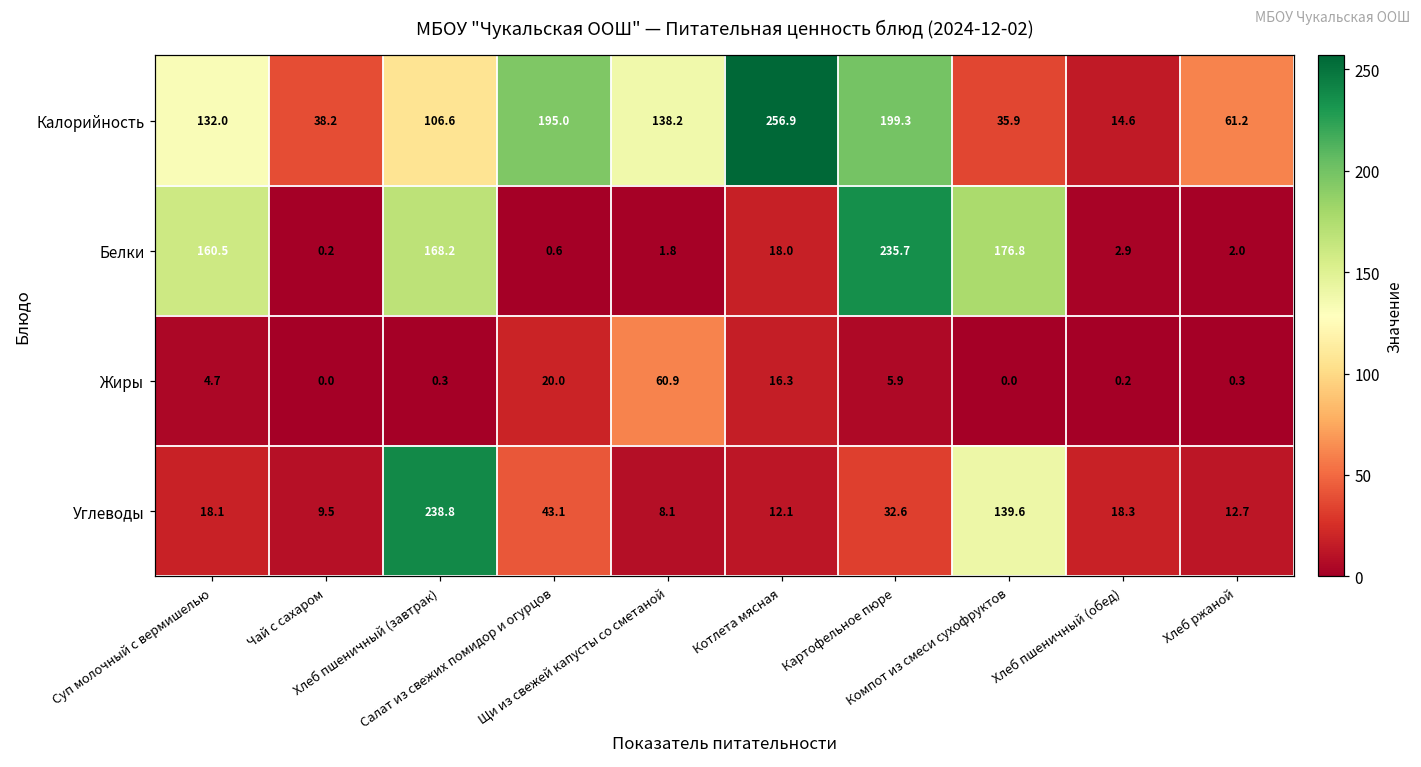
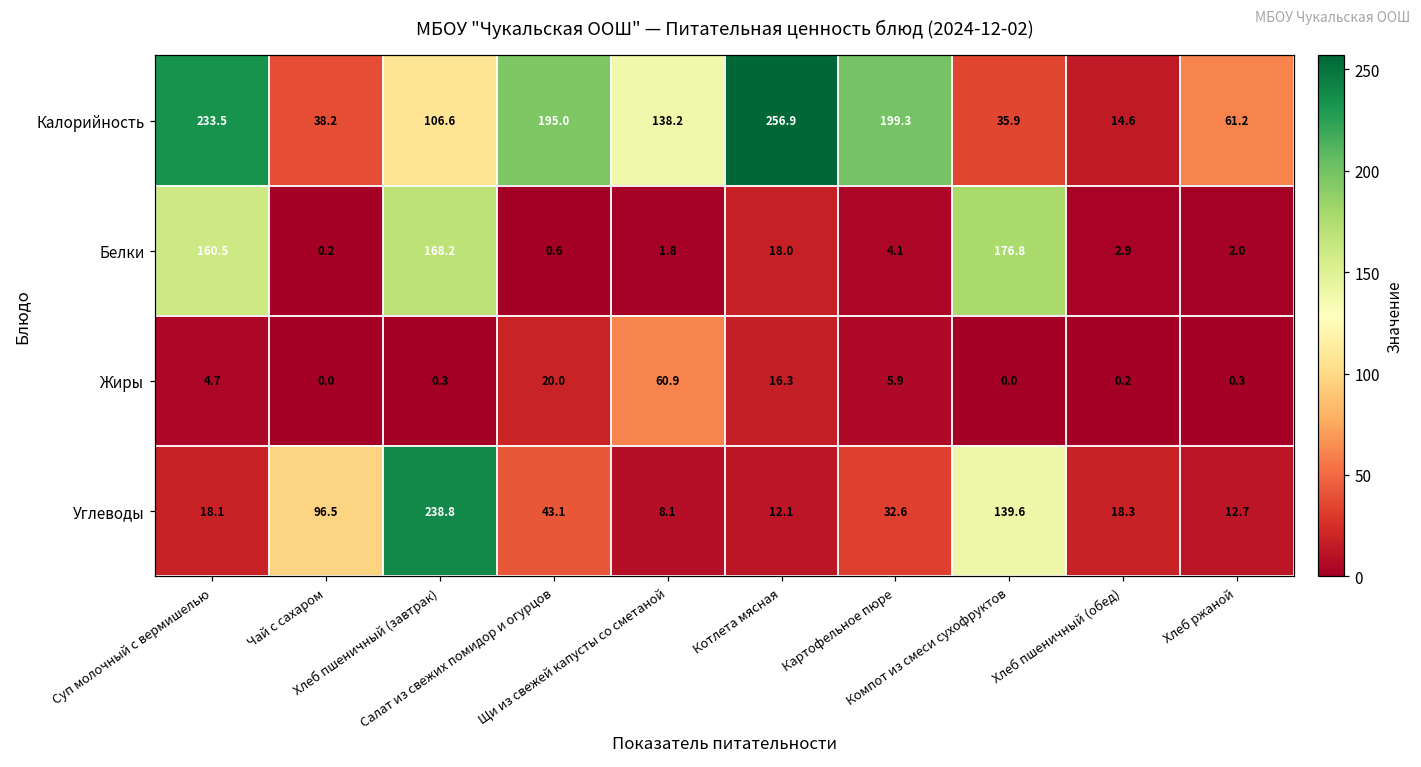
  {
    "Калорийность": {
-     "Суп молочный с вермишелью": 132.0,
+     "Суп молочный с вермишелью": 233.5,
      "Чай с сахаром": 38.2,
      "Хлеб пшеничный (завтрак)": 106.6,
      "Салат из свежих помидор и огурцов": 195.0,
      "Щи из свежей капусты со сметаной": 138.2,
      "Котлета мясная": 256.9,
      "Картофельное пюре": 199.3,
      "Компот из смеси сухофруктов": 35.9,
      "Хлеб пшеничный (обед)": 14.6,
      "Хлеб ржаной": 61.2
    },
    "Белки": {
      "Суп молочный с вермишелью": 160.5,
      "Чай с сахаром": 0.2,
      "Хлеб пшеничный (завтрак)": 168.2,
      "Салат из свежих помидор и огурцов": 0.6,
      "Щи из свежей капусты со сметаной": 1.8,
      "Котлета мясная": 18.0,
-     "Картофельное пюре": 235.7,
+     "Картофельное пюре": 4.1,
      "Компот из смеси сухофруктов": 176.8,
      "Хлеб пшеничный (обед)": 2.9,
      "Хлеб ржаной": 2.0
    },
    "Жиры": {
      "Суп молочный с вермишелью": 4.7,
      "Чай с сахаром": 0.0,
      "Хлеб пшеничный (завтрак)": 0.3,
      "Салат из свежих помидор и огурцов": 20.0,
      "Щи из свежей капусты со сметаной": 60.9,
      "Котлета мясная": 16.3,
      "Картофельное пюре": 5.9,
      "Компот из смеси сухофруктов": 0.0,
      "Хлеб пшеничный (обед)": 0.2,
      "Хлеб ржаной": 0.3
    },
    "Углеводы": {
      "Суп молочный с вермишелью": 18.1,
-     "Чай с сахаром": 9.5,
+     "Чай с сахаром": 96.5,
      "Хлеб пшеничный (завтрак)": 238.8,
      "Салат из свежих помидор и огурцов": 43.1,
      "Щи из свежей капусты со сметаной": 8.1,
      "Котлета мясная": 12.1,
      "Картофельное пюре": 32.6,
      "Компот из смеси сухофруктов": 139.6,
      "Хлеб пшеничный (обед)": 18.3,
      "Хлеб ржаной": 12.7
    }
  }
